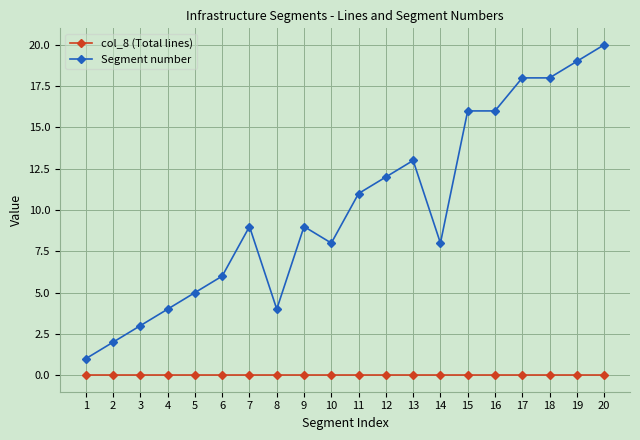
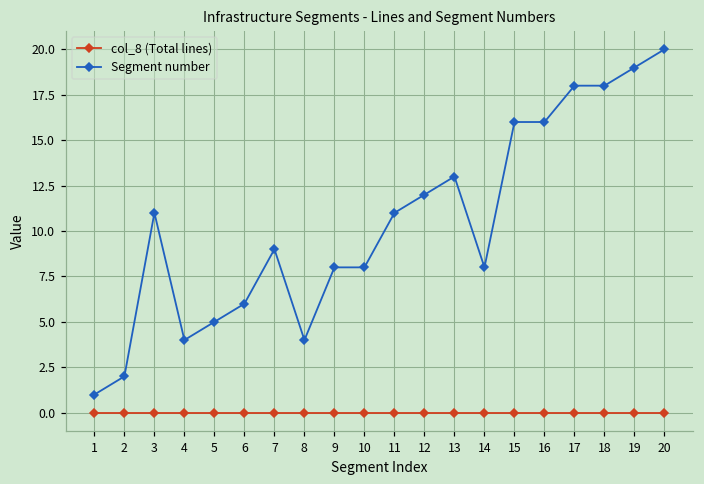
  {
    "col_8 (Total lines)": {
      "1": 0,
      "2": 0,
      "3": 0,
      "4": 0,
      "5": 0,
      "6": 0,
      "7": 0,
      "8": 0,
      "9": 0,
      "10": 0,
      "11": 0,
      "12": 0,
      "13": 0,
      "14": 0,
      "15": 0,
      "16": 0,
      "17": 0,
      "18": 0,
      "19": 0,
      "20": 0
    },
    "Segment number": {
      "1": 1,
      "2": 2,
-     "3": 3,
+     "3": 11,
      "4": 4,
      "5": 5,
      "6": 6,
      "7": 9,
      "8": 4,
-     "9": 9,
+     "9": 8,
      "10": 8,
      "11": 11,
      "12": 12,
      "13": 13,
      "14": 8,
      "15": 16,
      "16": 16,
      "17": 18,
      "18": 18,
      "19": 19,
      "20": 20
    }
  }
